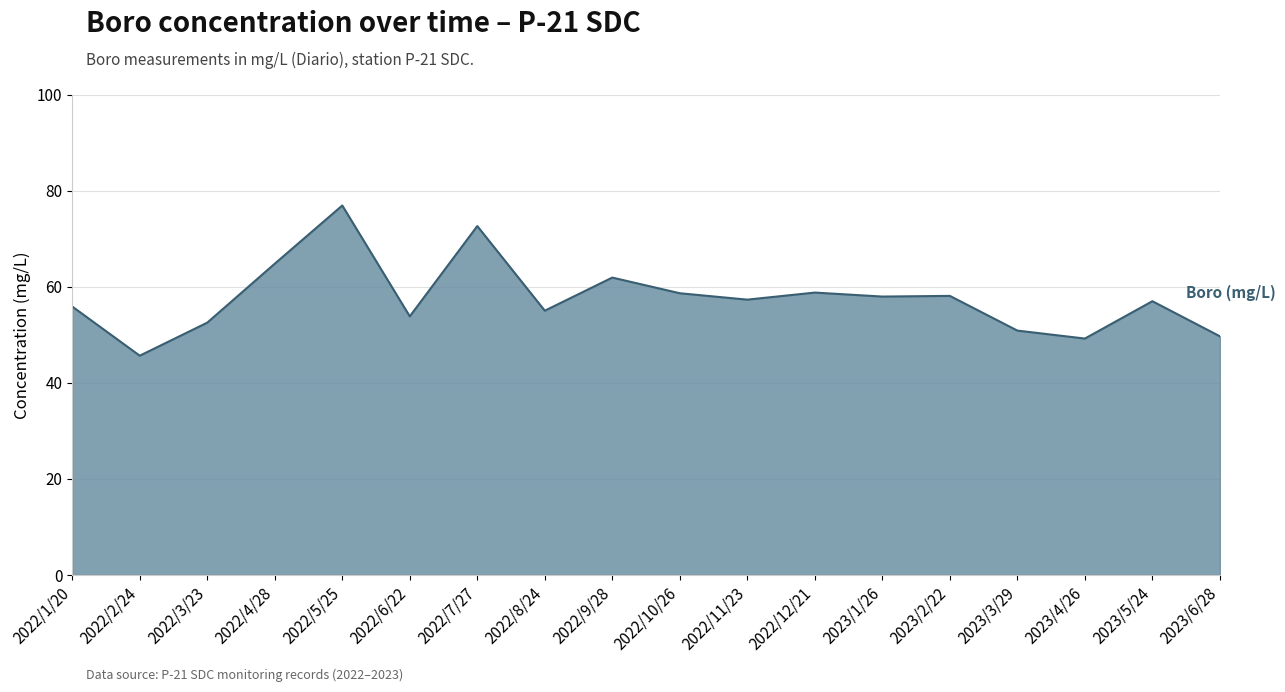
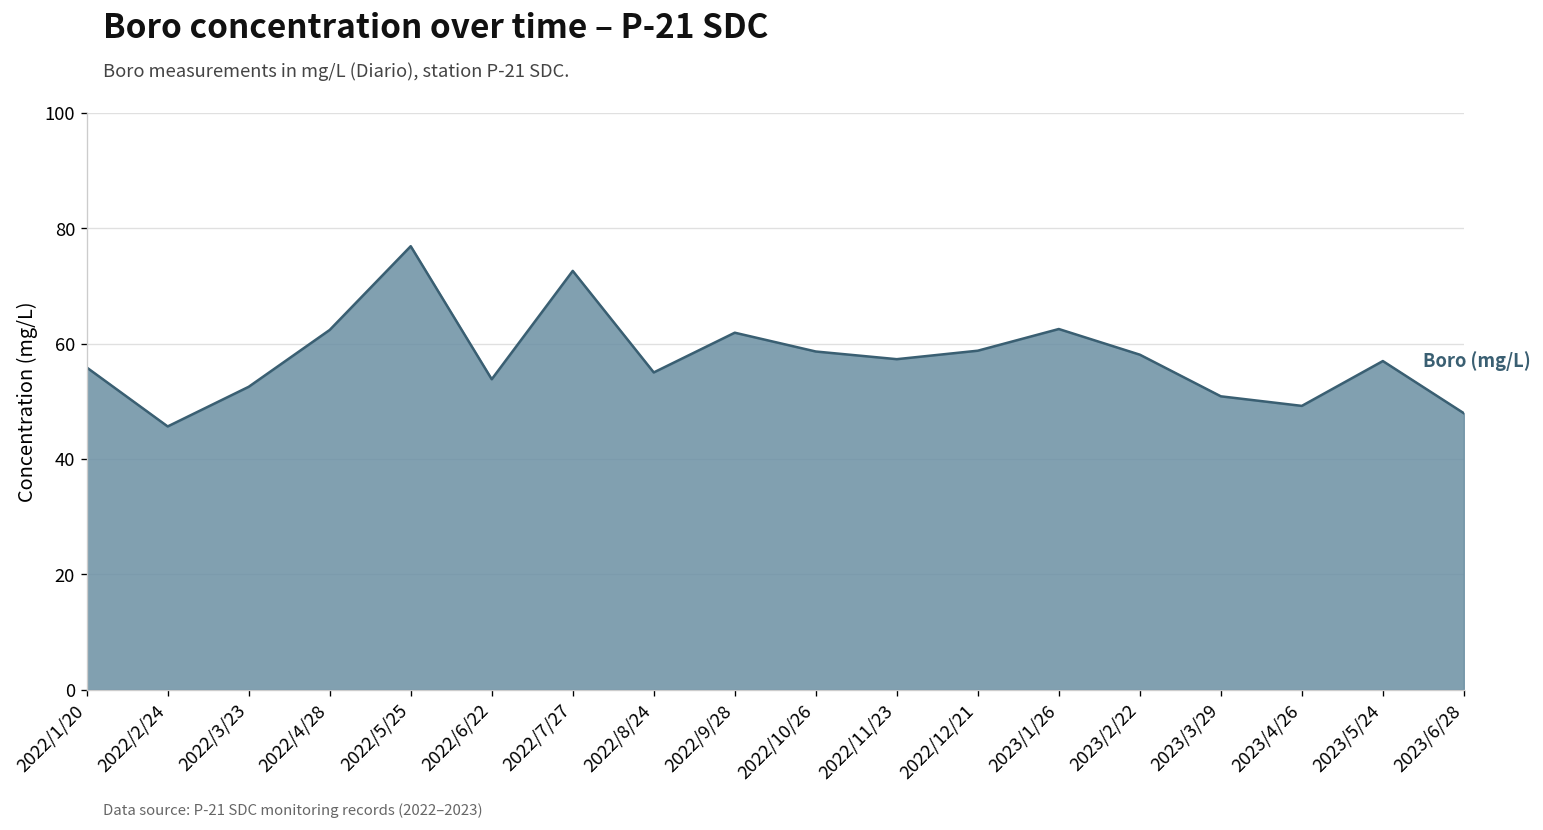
  {
    "2022/1/20": 56,
    "2022/2/24": 46,
    "2022/3/23": 53,
-   "2022/4/28": 65,
+   "2022/4/28": 62,
    "2022/5/25": 77,
    "2022/6/22": 54,
    "2022/7/27": 73,
    "2022/8/24": 55,
    "2022/9/28": 62,
    "2022/10/26": 59,
    "2022/11/23": 57,
    "2022/12/21": 59,
-   "2023/1/26": 58,
+   "2023/1/26": 63,
    "2023/2/22": 58,
    "2023/3/29": 51,
    "2023/4/26": 49,
    "2023/5/24": 57,
-   "2023/6/28": 50
+   "2023/6/28": 48
  }
